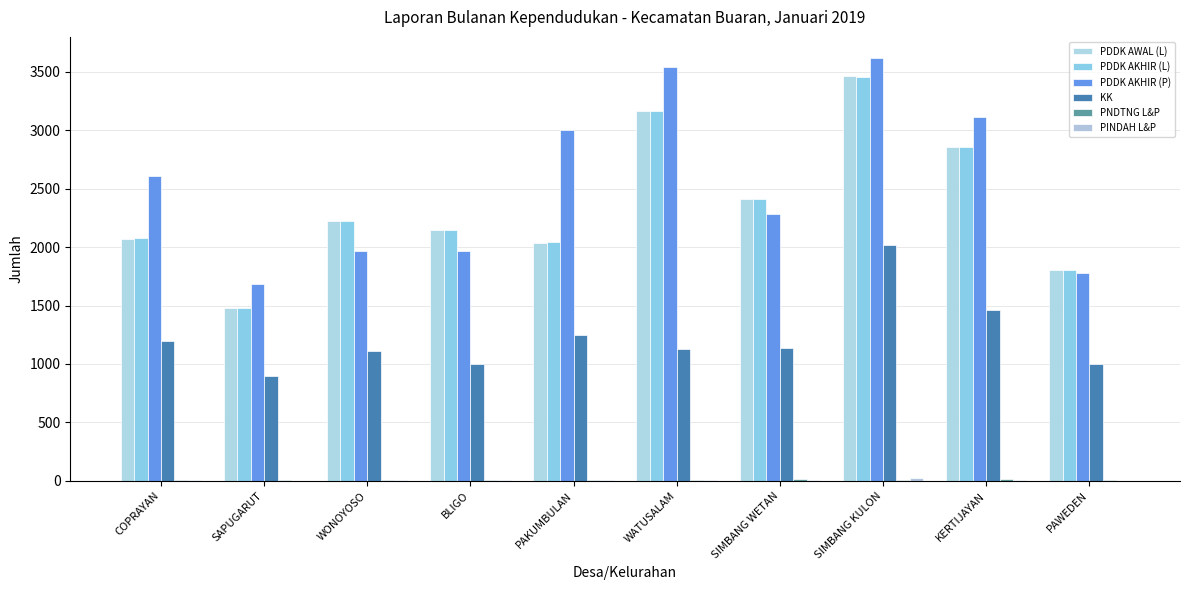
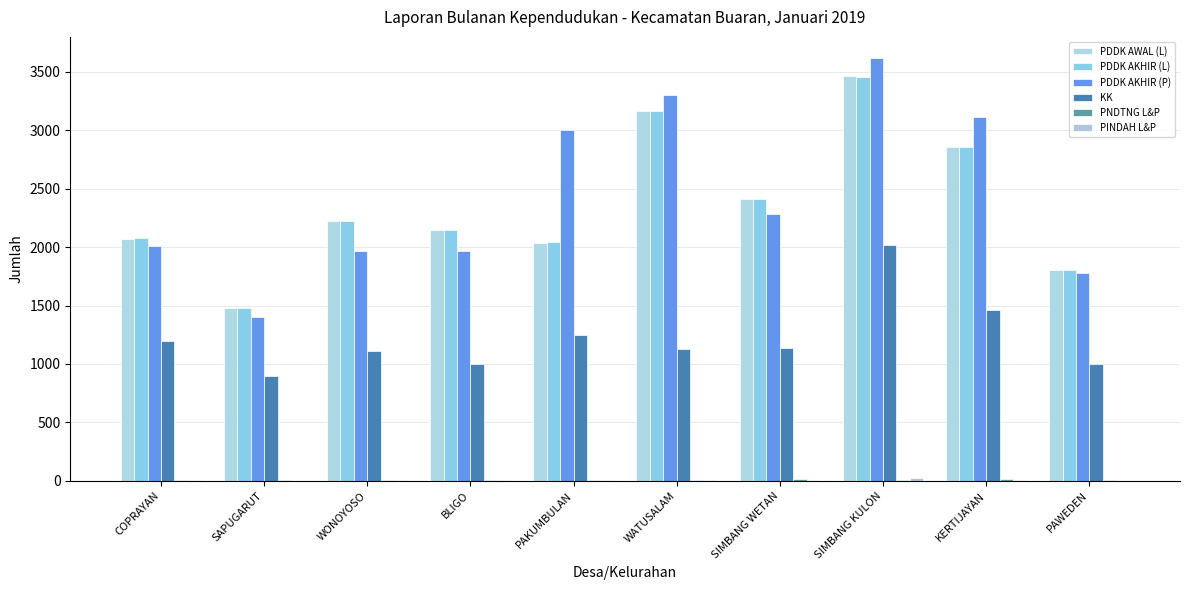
  {
    "PDDK AKHIR (P)": {
-     "COPRAYAN": 2610,
-     "SAPUGARUT": 1680,
+     "COPRAYAN": 2010,
+     "SAPUGARUT": 1400,
      "WONOYOSO": 1970,
      "BLIGO": 1970,
      "PAKUMBULAN": 3000,
-     "WATUSALAM": 3540,
+     "WATUSALAM": 3300,
      "SIMBANG WETAN": 2280,
      "SIMBANG KULON": 3620,
      "KERTIJAYAN": 3110,
      "PAWEDEN": 1780
    }
  }
